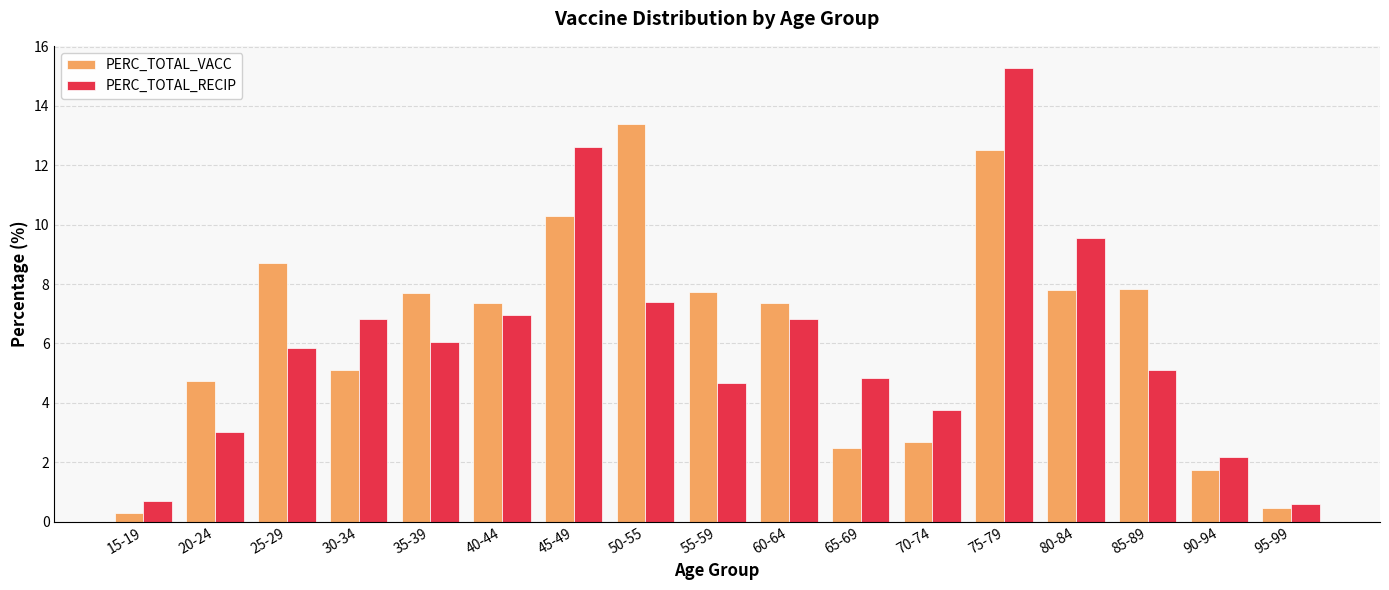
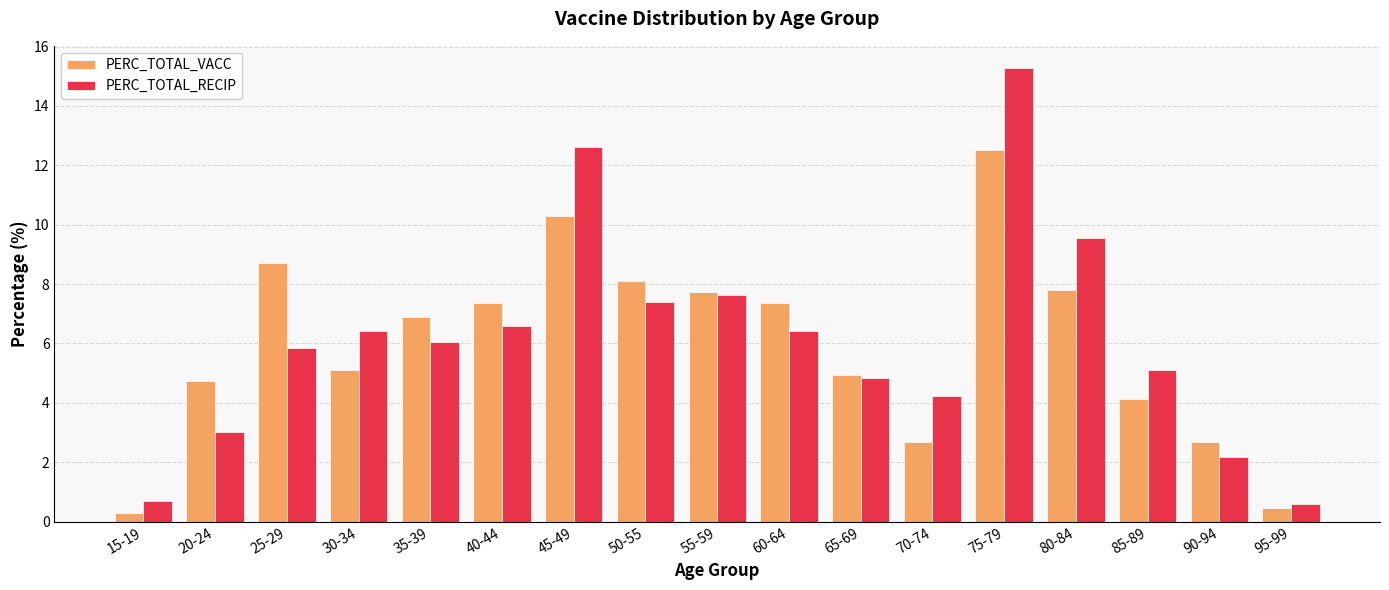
  {
    "PERC_TOTAL_VACC": {
      "15-19": 0.3,
      "20-24": 4.7,
      "25-29": 8.7,
      "30-34": 5.1,
-     "35-39": 7.7,
+     "35-39": 6.9,
      "40-44": 7.4,
      "45-49": 10.3,
-     "50-55": 13.4,
+     "50-55": 8.1,
      "55-59": 7.7,
      "60-64": 7.4,
-     "65-69": 2.5,
+     "65-69": 4.9,
      "70-74": 2.7,
      "75-79": 12.5,
      "80-84": 7.8,
-     "85-89": 7.8,
-     "90-94": 1.8,
+     "85-89": 4.1,
+     "90-94": 2.7,
      "95-99": 0.5
    },
    "PERC_TOTAL_RECIP": {
      "15-19": 0.7,
      "20-24": 3.0,
      "25-29": 5.8,
-     "30-34": 6.8,
+     "30-34": 6.4,
      "35-39": 6.0,
-     "40-44": 7.0,
+     "40-44": 6.6,
      "45-49": 12.6,
      "50-55": 7.4,
-     "55-59": 4.7,
-     "60-64": 6.8,
+     "55-59": 7.6,
+     "60-64": 6.4,
      "65-69": 4.9,
-     "70-74": 3.8,
+     "70-74": 4.2,
      "75-79": 15.3,
      "80-84": 9.5,
      "85-89": 5.1,
      "90-94": 2.2,
      "95-99": 0.6
    }
  }
